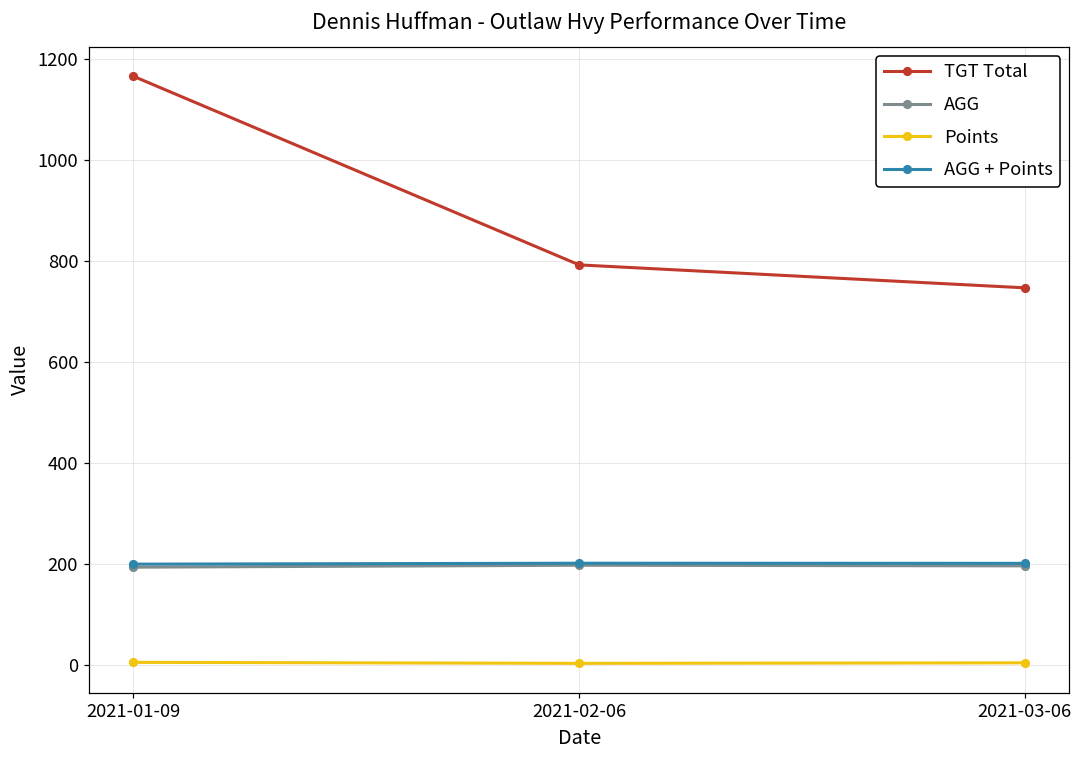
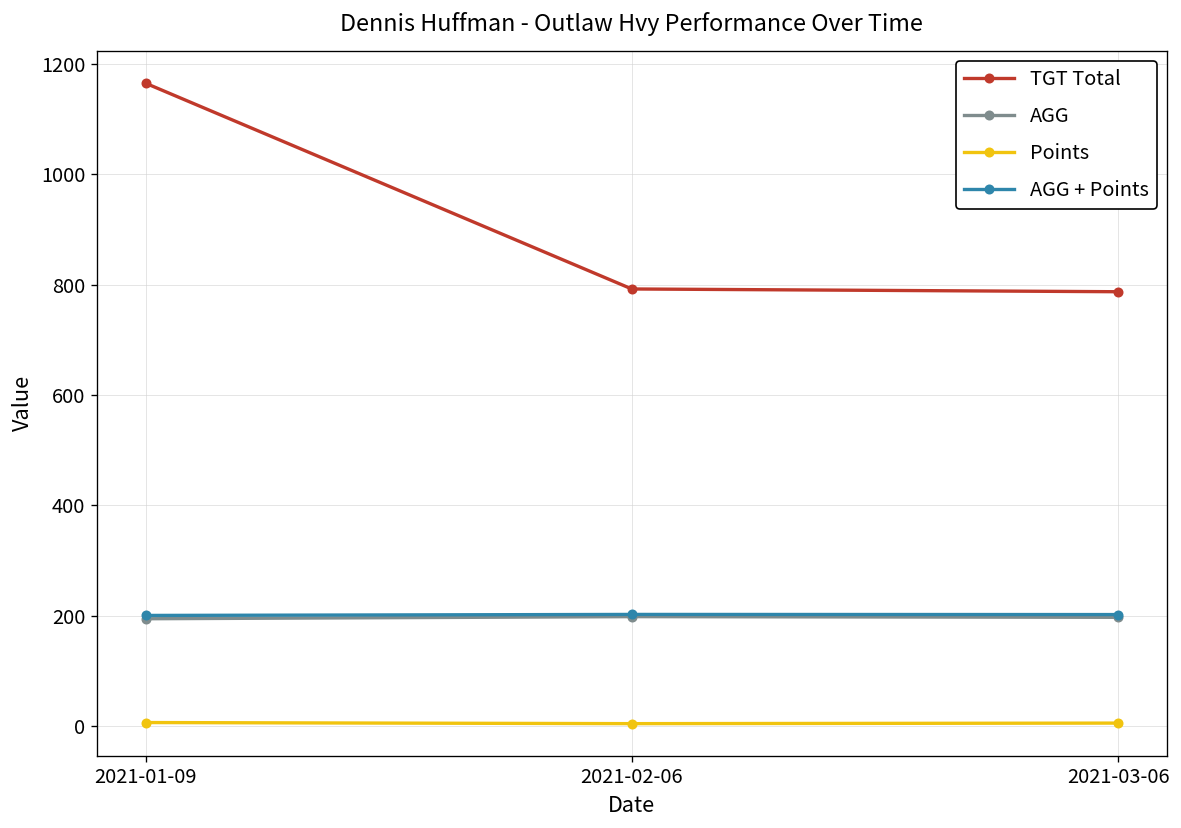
  {
    "TGT Total": {
      "2021-01-09": 1170,
      "2021-02-06": 790,
-     "2021-03-06": 750
+     "2021-03-06": 790
    },
    "AGG": {
      "2021-01-09": 190
    },
    "Points": {
      "2021-01-09": 10,
      "2021-02-06": 0,
      "2021-03-06": 10
    },
    "AGG + Points": {
      "2021-01-09": 200
    }
  }
